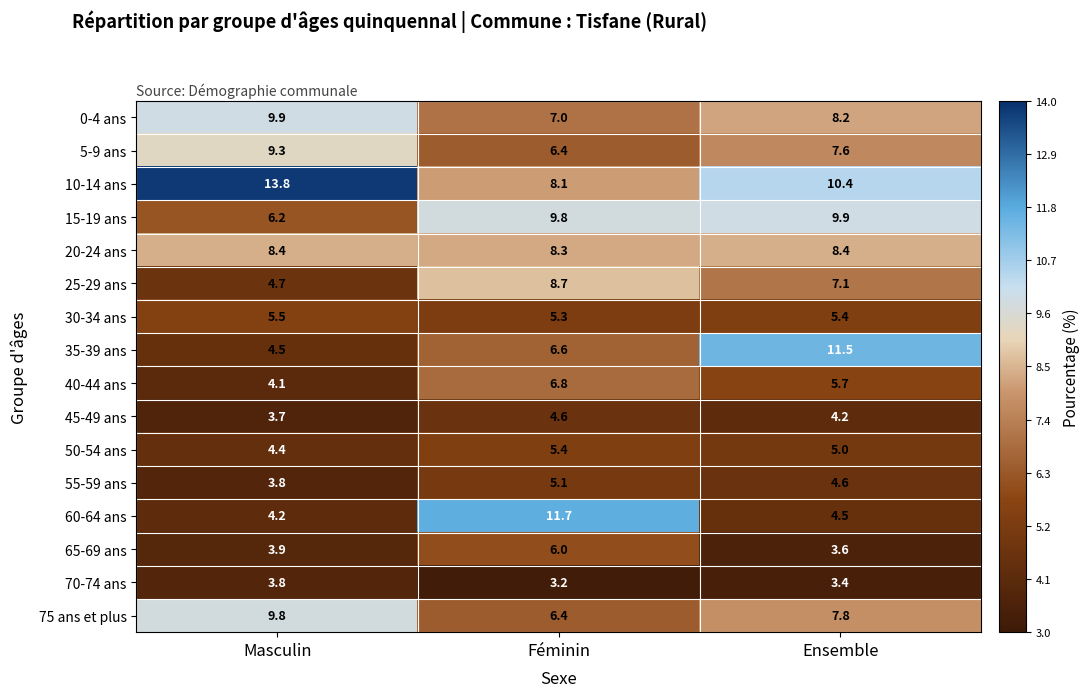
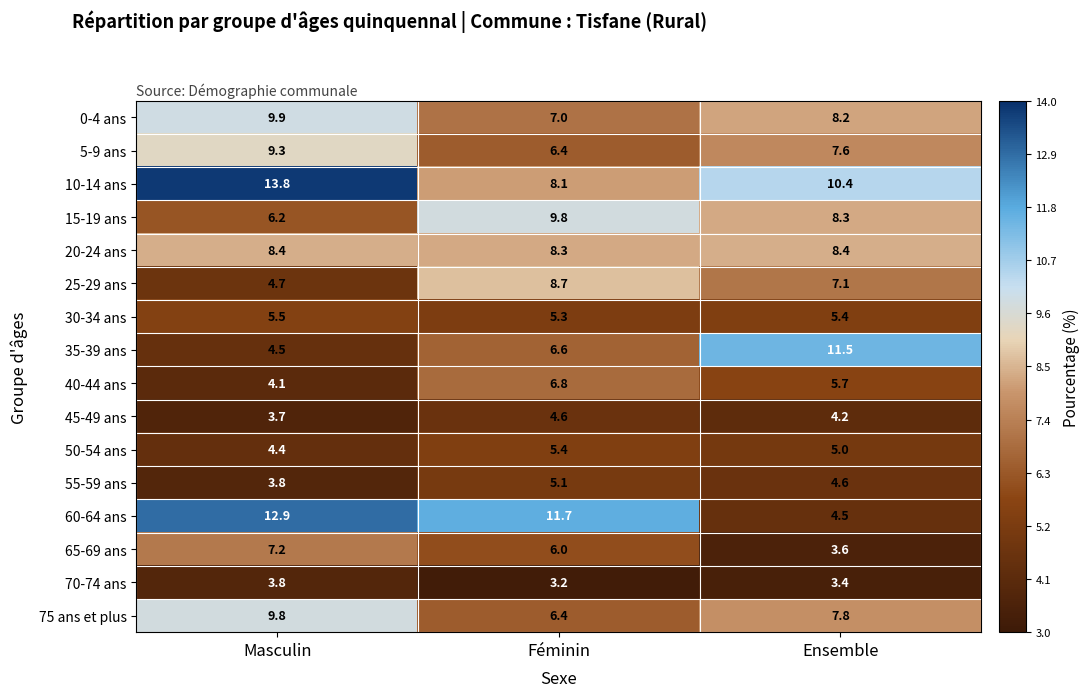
  {
    "0-4 ans": {
      "Masculin": 9.9,
      "Féminin": 7.0,
      "Ensemble": 8.2
    },
    "5-9 ans": {
      "Masculin": 9.3,
      "Féminin": 6.4,
      "Ensemble": 7.6
    },
    "10-14 ans": {
      "Masculin": 13.8,
      "Féminin": 8.1,
      "Ensemble": 10.4
    },
    "15-19 ans": {
      "Masculin": 6.2,
      "Féminin": 9.8,
-     "Ensemble": 9.9
+     "Ensemble": 8.3
    },
    "20-24 ans": {
      "Masculin": 8.4,
      "Féminin": 8.3,
      "Ensemble": 8.4
    },
    "25-29 ans": {
      "Masculin": 4.7,
      "Féminin": 8.7,
      "Ensemble": 7.1
    },
    "30-34 ans": {
      "Masculin": 5.5,
      "Féminin": 5.3,
      "Ensemble": 5.4
    },
    "35-39 ans": {
      "Masculin": 4.5,
      "Féminin": 6.6,
      "Ensemble": 11.5
    },
    "40-44 ans": {
      "Masculin": 4.1,
      "Féminin": 6.8,
      "Ensemble": 5.7
    },
    "45-49 ans": {
      "Masculin": 3.7,
      "Féminin": 4.6,
      "Ensemble": 4.2
    },
    "50-54 ans": {
      "Masculin": 4.4,
      "Féminin": 5.4,
      "Ensemble": 5.0
    },
    "55-59 ans": {
      "Masculin": 3.8,
      "Féminin": 5.1,
      "Ensemble": 4.6
    },
    "60-64 ans": {
-     "Masculin": 4.2,
+     "Masculin": 12.9,
      "Féminin": 11.7,
      "Ensemble": 4.5
    },
    "65-69 ans": {
-     "Masculin": 3.9,
+     "Masculin": 7.2,
      "Féminin": 6.0,
      "Ensemble": 3.6
    },
    "70-74 ans": {
      "Masculin": 3.8,
      "Féminin": 3.2,
      "Ensemble": 3.4
    },
    "75 ans et plus": {
      "Masculin": 9.8,
      "Féminin": 6.4,
      "Ensemble": 7.8
    }
  }
